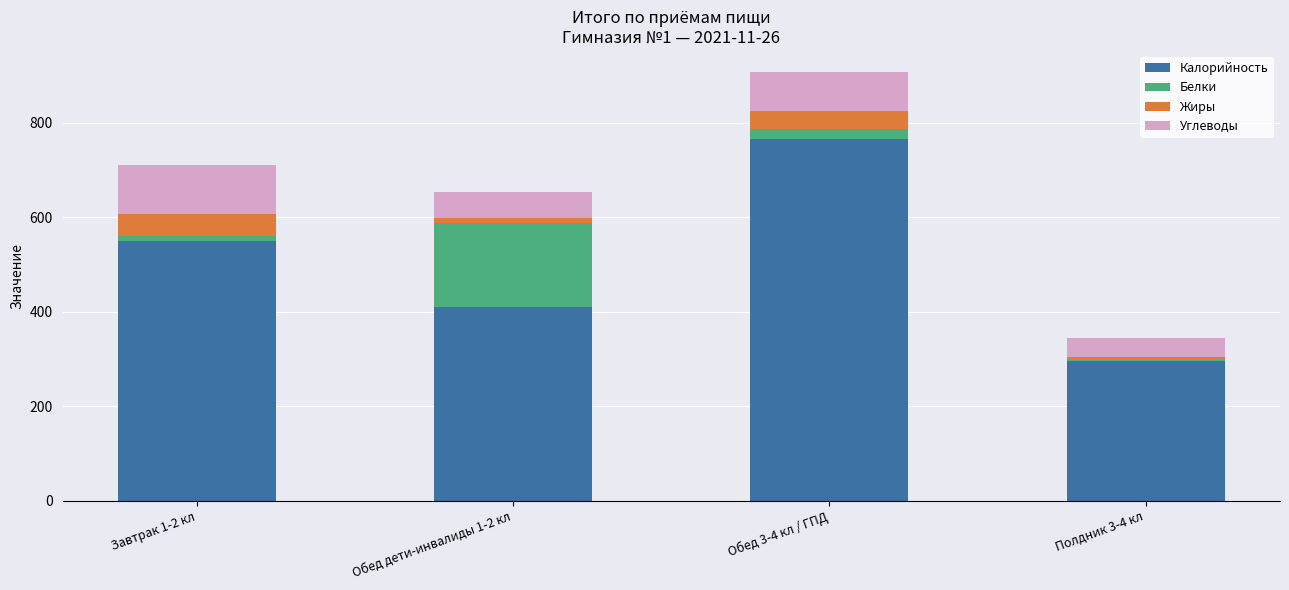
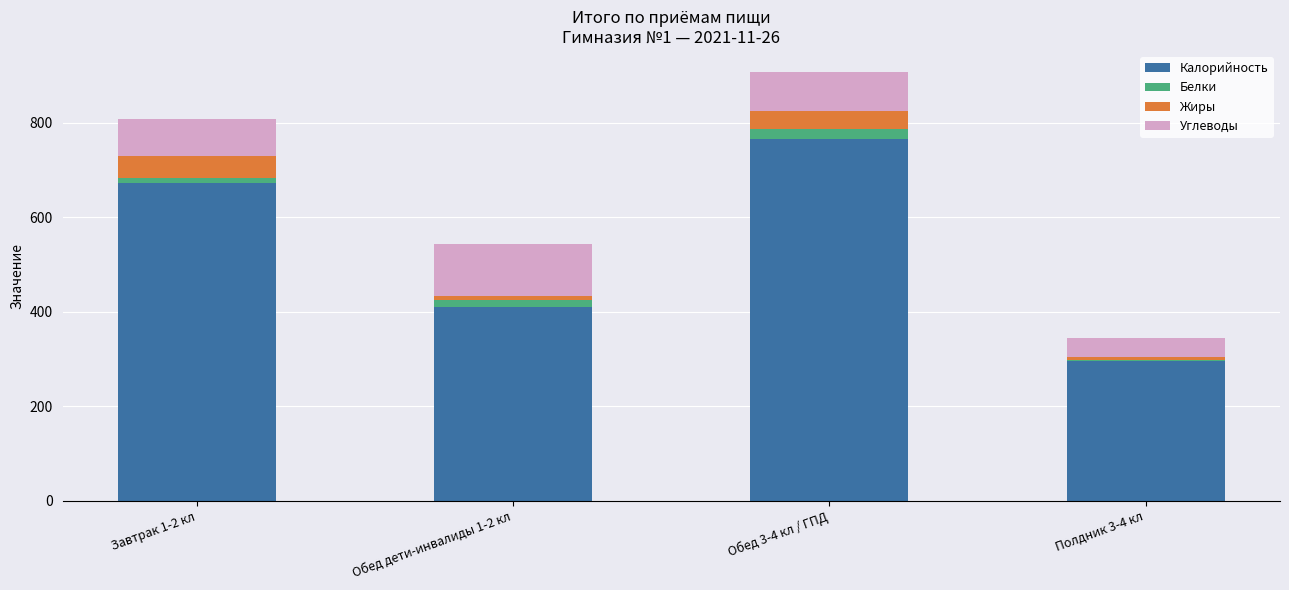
  {
    "Калорийность": {
-     "Завтрак 1-2 кл": 550,
+     "Завтрак 1-2 кл": 670,
      "Обед дети-инвалиды 1-2 кл": 410,
      "Обед 3-4 кл / ГПД": 760,
      "Полдник 3-4 кл": 300
    },
    "Белки": {
      "Завтрак 1-2 кл": 10,
-     "Обед дети-инвалиды 1-2 кл": 180,
+     "Обед дети-инвалиды 1-2 кл": 10,
      "Обед 3-4 кл / ГПД": 20
    },
    "Жиры": {
      "Завтрак 1-2 кл": 50,
      "Обед дети-инвалиды 1-2 кл": 10,
      "Обед 3-4 кл / ГПД": 40
    },
    "Углеводы": {
-     "Завтрак 1-2 кл": 100,
-     "Обед дети-инвалиды 1-2 кл": 60,
+     "Завтрак 1-2 кл": 80,
+     "Обед дети-инвалиды 1-2 кл": 110,
      "Обед 3-4 кл / ГПД": 80,
      "Полдник 3-4 кл": 40
    }
  }
